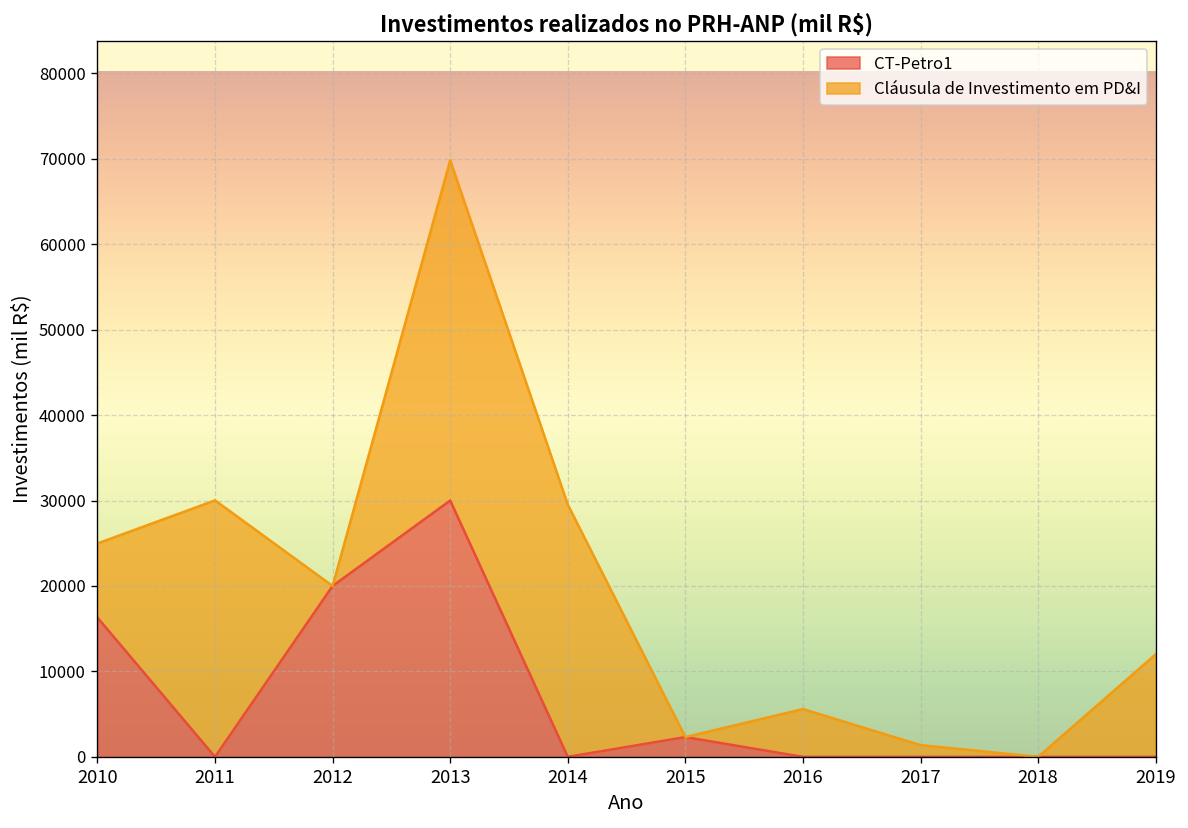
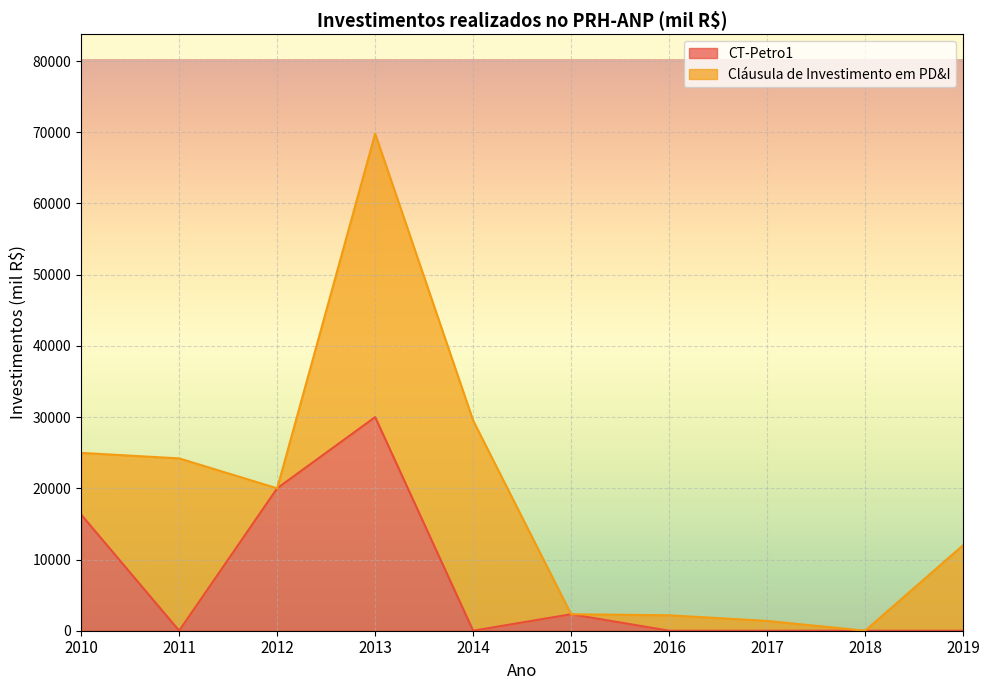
  {
    "CT-Petro1": {
      "2010": 16000,
      "2011": 0,
      "2013": 30000,
      "2014": 0,
      "2016": 0,
      "2017": 0,
      "2019": 0
    },
    "Cláusula de Investimento em PD&I": {
      "2010": 9000,
-     "2011": 30000,
+     "2011": 24000,
      "2013": 40000,
      "2014": 30000,
-     "2016": 6000,
+     "2016": 2000,
      "2017": 1000,
      "2019": 12000
    }
  }
